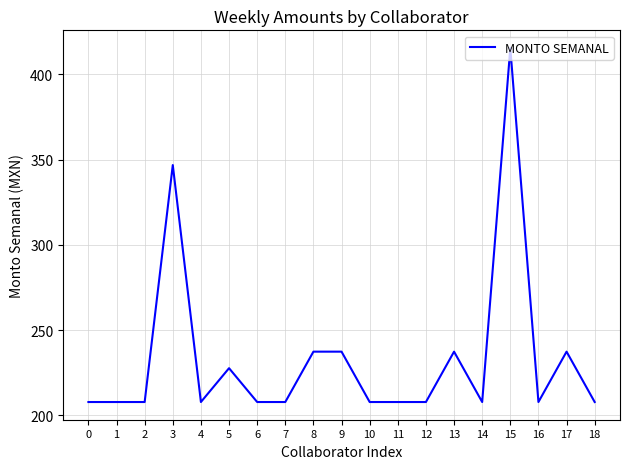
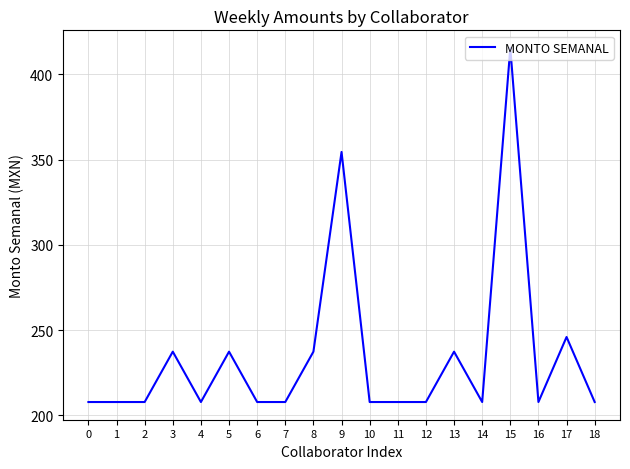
  {
    "0": 208,
    "1": 208,
    "2": 208,
-   "3": 347,
+   "3": 237,
    "4": 208,
-   "5": 228,
+   "5": 237,
    "6": 208,
    "7": 208,
    "8": 237,
-   "9": 237,
+   "9": 355,
    "10": 208,
    "11": 208,
    "12": 208,
    "13": 237,
    "14": 208,
    "16": 208,
-   "17": 237,
+   "17": 246,
    "18": 208
  }
